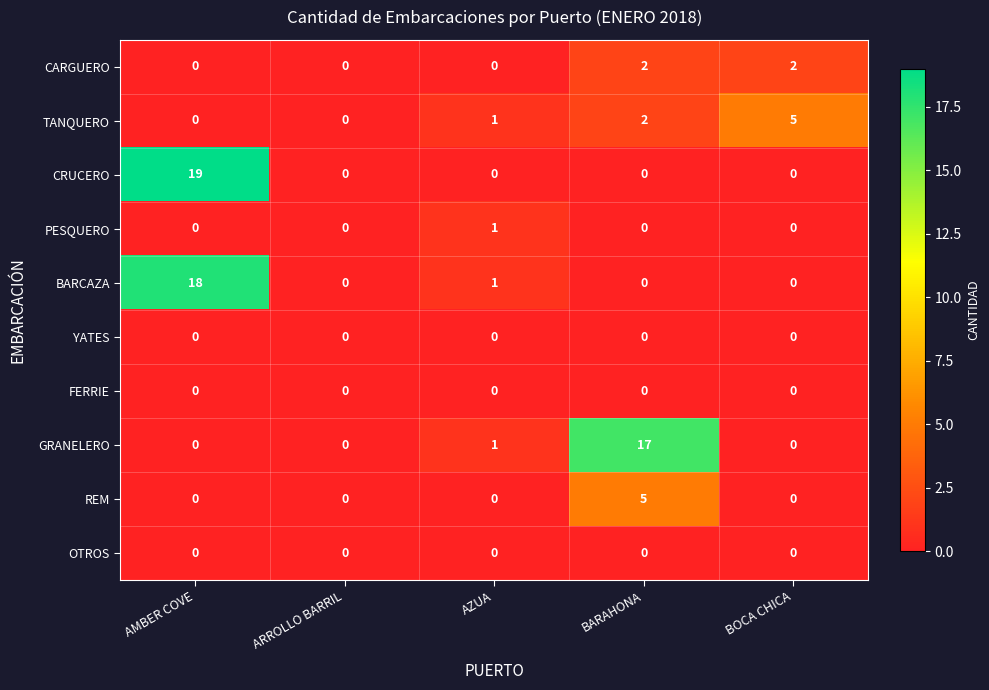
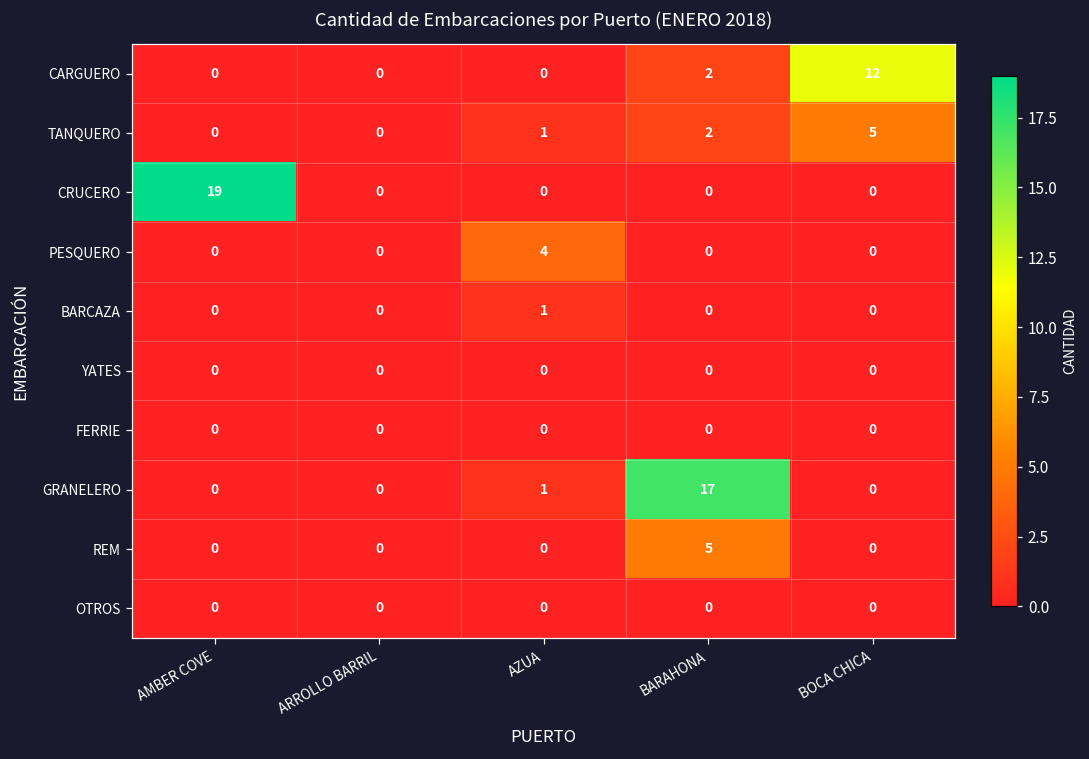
  {
    "CARGUERO": {
      "AMBER COVE": 0,
      "ARROLLO BARRIL": 0,
      "AZUA": 0,
      "BARAHONA": 2,
-     "BOCA CHICA": 2
+     "BOCA CHICA": 12
    },
    "TANQUERO": {
      "AMBER COVE": 0,
      "ARROLLO BARRIL": 0,
      "AZUA": 1,
      "BARAHONA": 2,
      "BOCA CHICA": 5
    },
    "CRUCERO": {
      "AMBER COVE": 19,
      "ARROLLO BARRIL": 0,
      "AZUA": 0,
      "BARAHONA": 0,
      "BOCA CHICA": 0
    },
    "PESQUERO": {
      "AMBER COVE": 0,
      "ARROLLO BARRIL": 0,
-     "AZUA": 1,
+     "AZUA": 4,
      "BARAHONA": 0,
      "BOCA CHICA": 0
    },
    "BARCAZA": {
-     "AMBER COVE": 18,
+     "AMBER COVE": 0,
      "ARROLLO BARRIL": 0,
      "AZUA": 1,
      "BARAHONA": 0,
      "BOCA CHICA": 0
    },
    "YATES": {
      "AMBER COVE": 0,
      "ARROLLO BARRIL": 0,
      "AZUA": 0,
      "BARAHONA": 0,
      "BOCA CHICA": 0
    },
    "FERRIE": {
      "AMBER COVE": 0,
      "ARROLLO BARRIL": 0,
      "AZUA": 0,
      "BARAHONA": 0,
      "BOCA CHICA": 0
    },
    "GRANELERO": {
      "AMBER COVE": 0,
      "ARROLLO BARRIL": 0,
      "AZUA": 1,
      "BARAHONA": 17,
      "BOCA CHICA": 0
    },
    "REM": {
      "AMBER COVE": 0,
      "ARROLLO BARRIL": 0,
      "AZUA": 0,
      "BARAHONA": 5,
      "BOCA CHICA": 0
    },
    "OTROS": {
      "AMBER COVE": 0,
      "ARROLLO BARRIL": 0,
      "AZUA": 0,
      "BARAHONA": 0,
      "BOCA CHICA": 0
    }
  }
